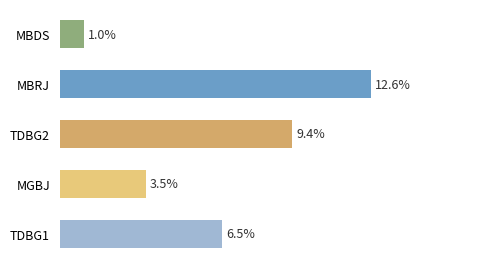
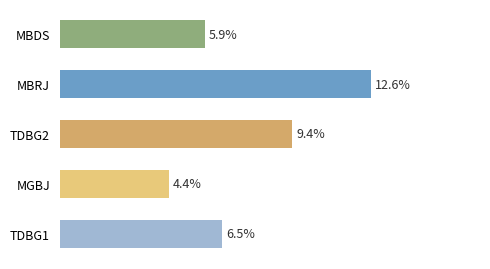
  {
-   "MBDS": "1.0%",
+   "MBDS": "5.9%",
    "MBRJ": "12.6%",
    "TDBG2": "9.4%",
-   "MGBJ": "3.5%",
+   "MGBJ": "4.4%",
    "TDBG1": "6.5%"
  }
